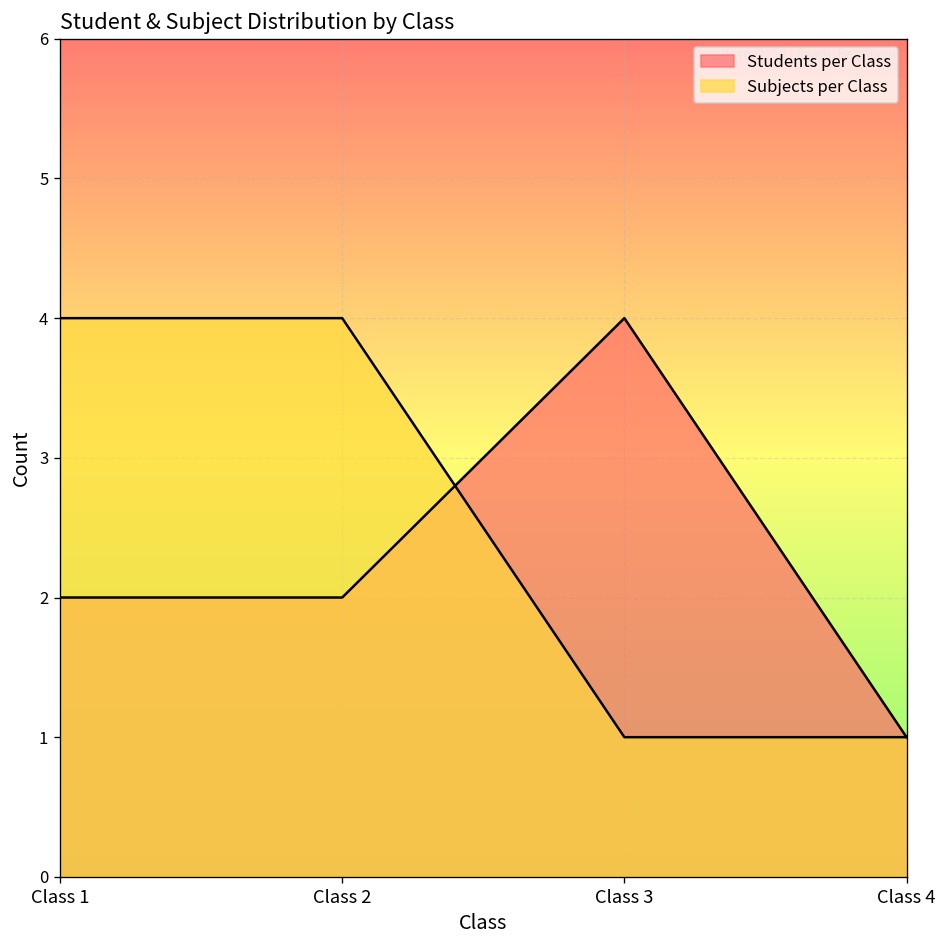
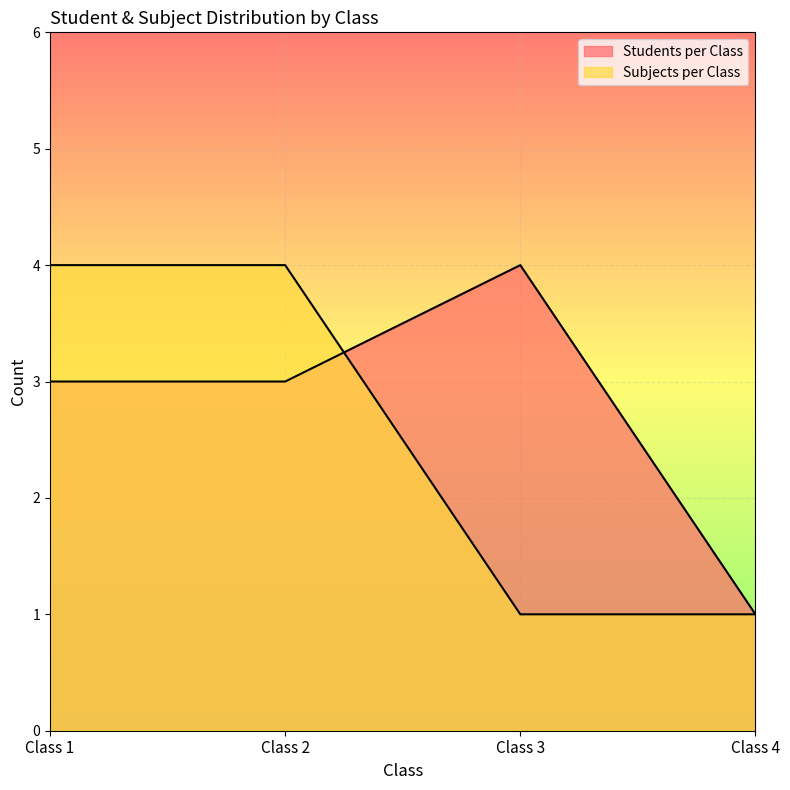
  {
    "Students per Class": {
-     "Class 1": 2,
-     "Class 2": 2,
+     "Class 1": 3,
+     "Class 2": 3,
      "Class 3": 4
    },
    "Subjects per Class": {
      "Class 1": 4,
      "Class 2": 4,
      "Class 3": 1
    }
  }
